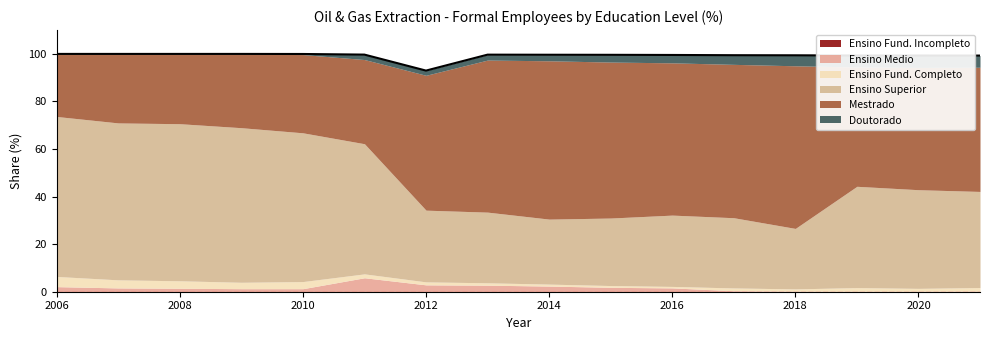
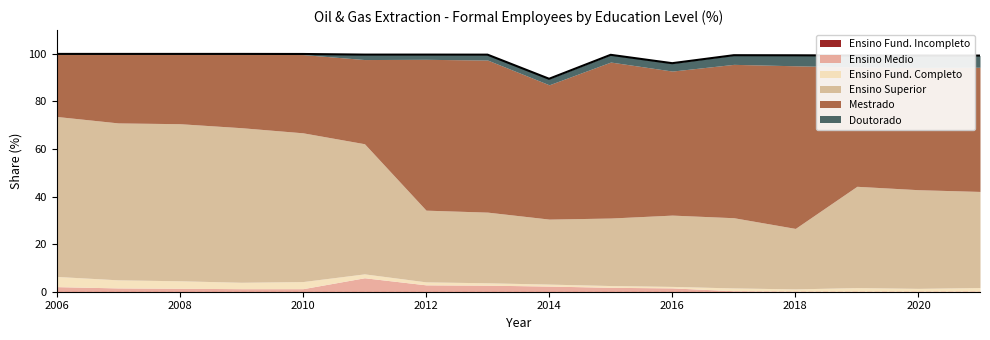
  {
    "Ensino Fund. Incompleto": {
      "2014": 0,
      "2016": 0
    },
    "Ensino Fund. Completo": {
      "2006": 4,
      "2008": 3,
      "2010": 3,
      "2012": 1,
      "2020": 1
    },
    "Mestrado": {
-     "2012": 57,
-     "2014": 67,
-     "2016": 64,
+     "2012": 63,
+     "2014": 56,
+     "2016": 61,
      "2018": 68
    },
    "Doutorado": {
      "2012": 2,
      "2014": 3,
      "2016": 3,
      "2018": 4
    }
  }
